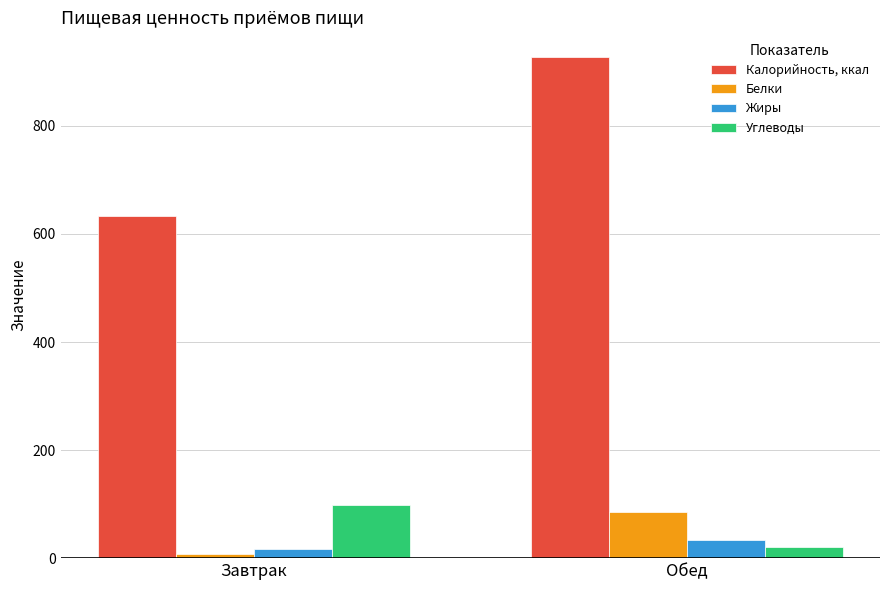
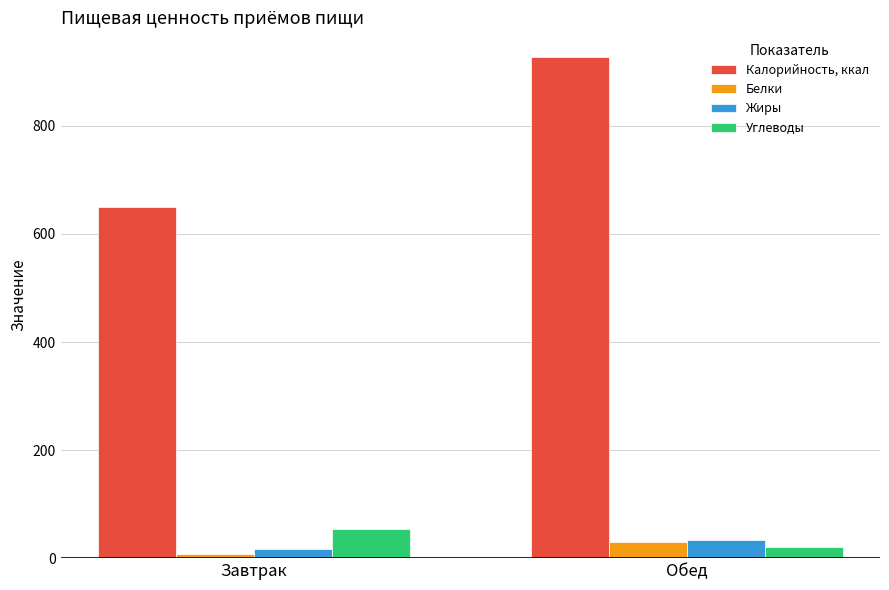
  {
    "Калорийность, ккал": {
-     "Завтрак": 630,
+     "Завтрак": 650,
      "Обед": 930
    },
    "Белки": {
      "Завтрак": 10,
-     "Обед": 90
+     "Обед": 30
    },
    "Жиры": {
      "Завтрак": 20,
      "Обед": 30
    },
    "Углеводы": {
-     "Завтрак": 100,
+     "Завтрак": 50,
      "Обед": 20
    }
  }
